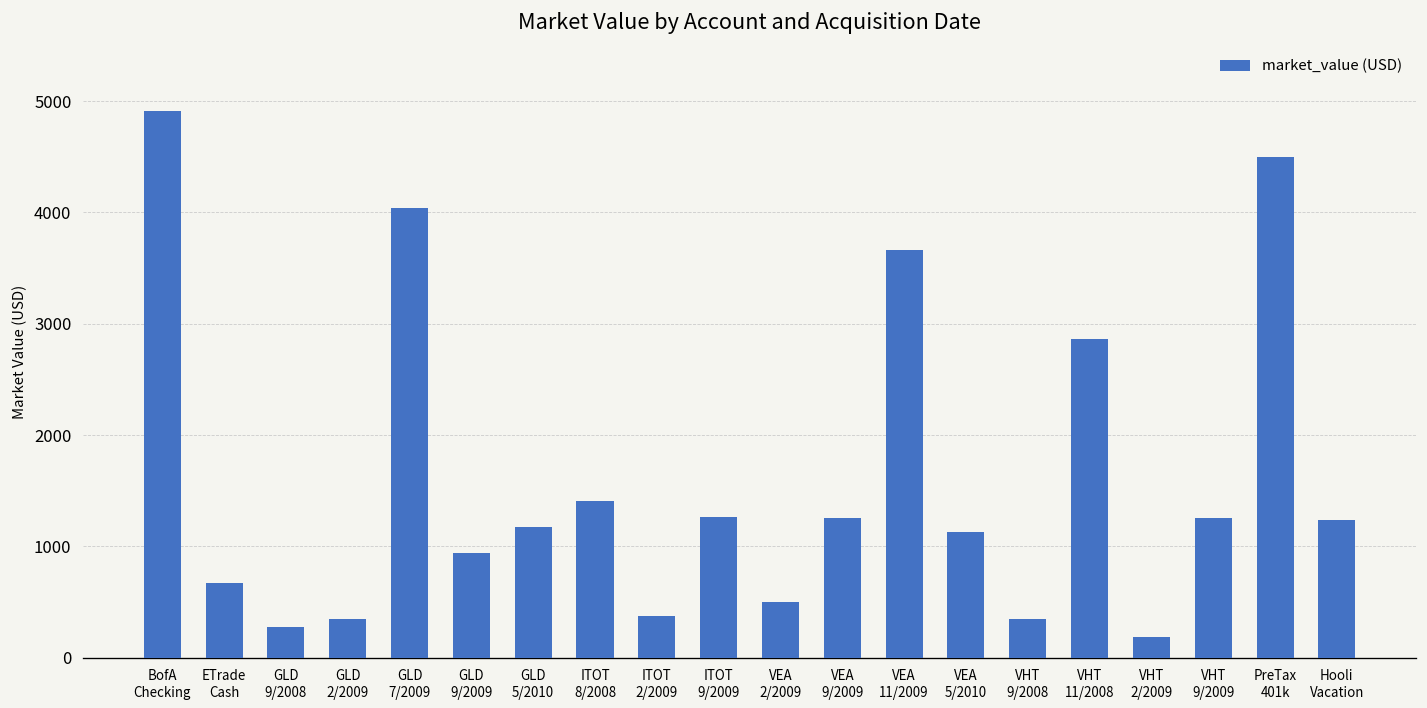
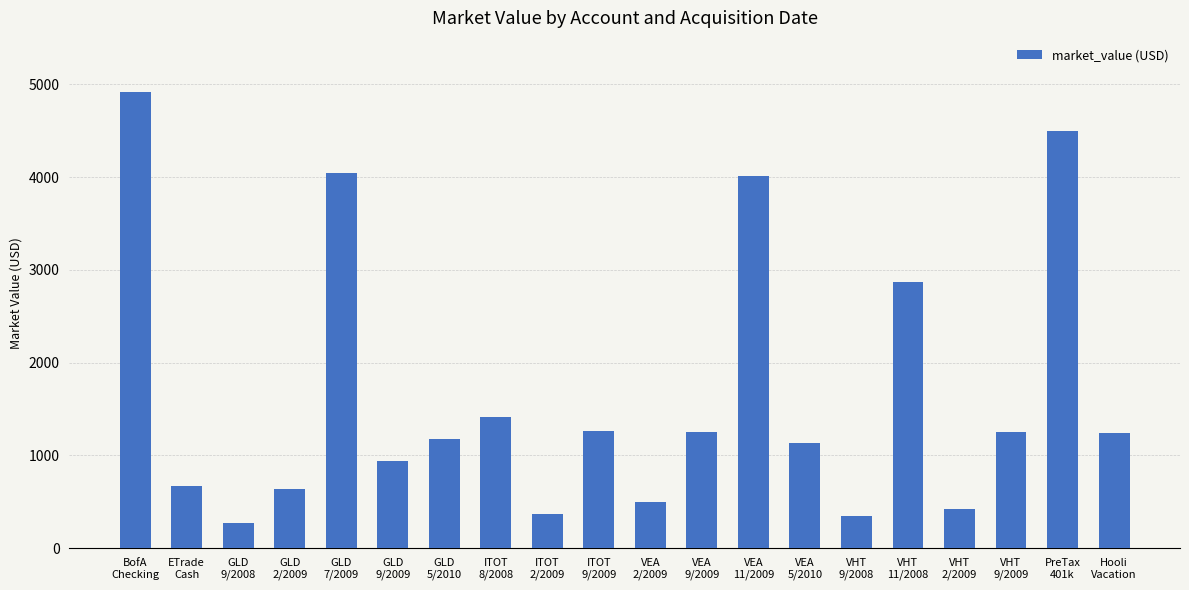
  {
    "BofA Checking": 4900,
    "ETrade Cash": 700,
    "GLD 9/2008": 300,
-   "GLD 2/2009": 300,
+   "GLD 2/2009": 600,
    "GLD 7/2009": 4000,
    "GLD 9/2009": 900,
    "GLD 5/2010": 1200,
    "ITOT 8/2008": 1400,
    "ITOT 2/2009": 400,
    "ITOT 9/2009": 1300,
    "VEA 2/2009": 500,
    "VEA 9/2009": 1300,
-   "VEA 11/2009": 3700,
+   "VEA 11/2009": 4000,
    "VEA 5/2010": 1100,
    "VHT 9/2008": 300,
    "VHT 11/2008": 2900,
-   "VHT 2/2009": 200,
+   "VHT 2/2009": 400,
    "VHT 9/2009": 1300,
    "PreTax 401k": 4500,
    "Hooli Vacation": 1200
  }
